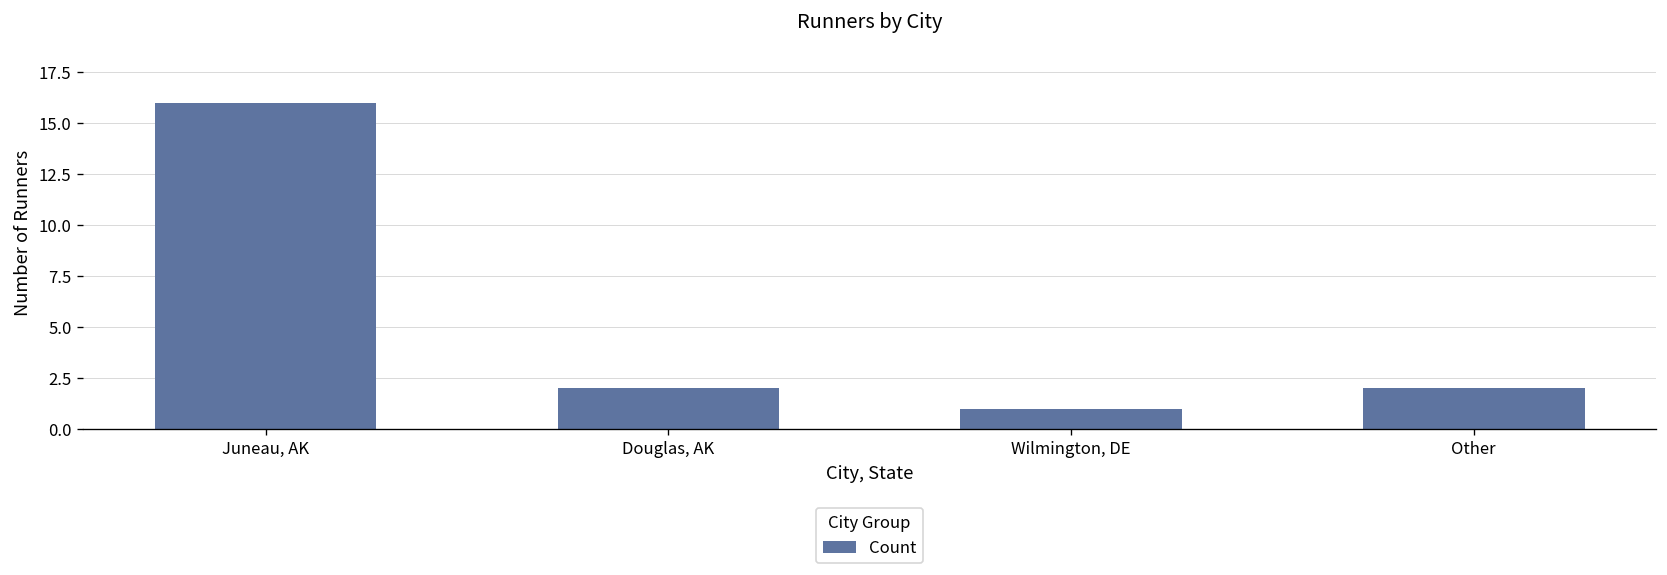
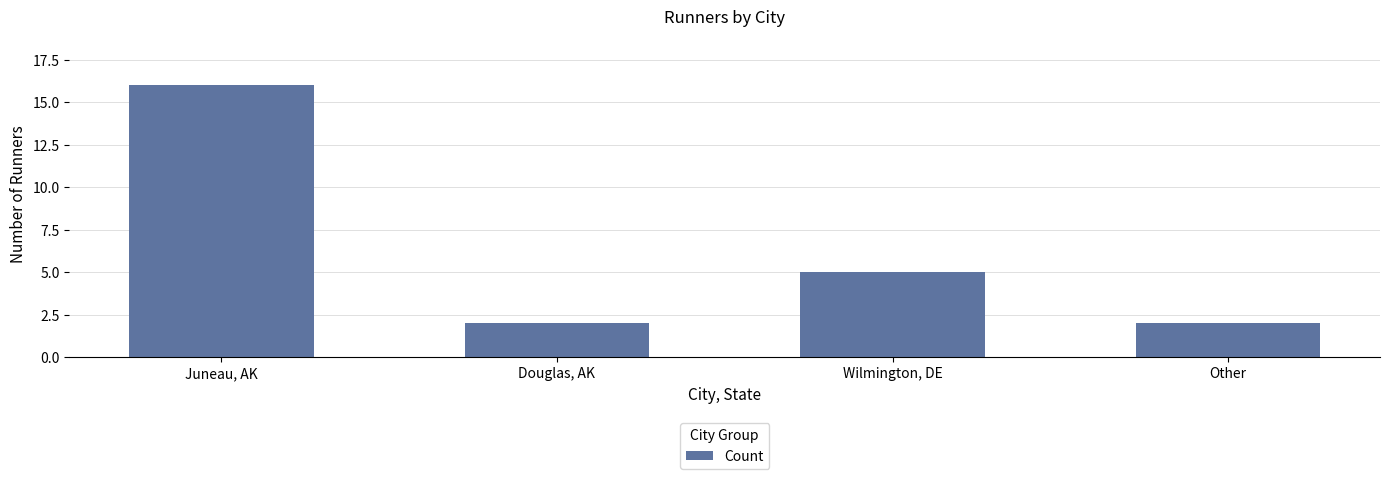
  {
    "Juneau, AK": 16,
    "Douglas, AK": 2,
-   "Wilmington, DE": 1,
+   "Wilmington, DE": 5,
    "Other": 2
  }
